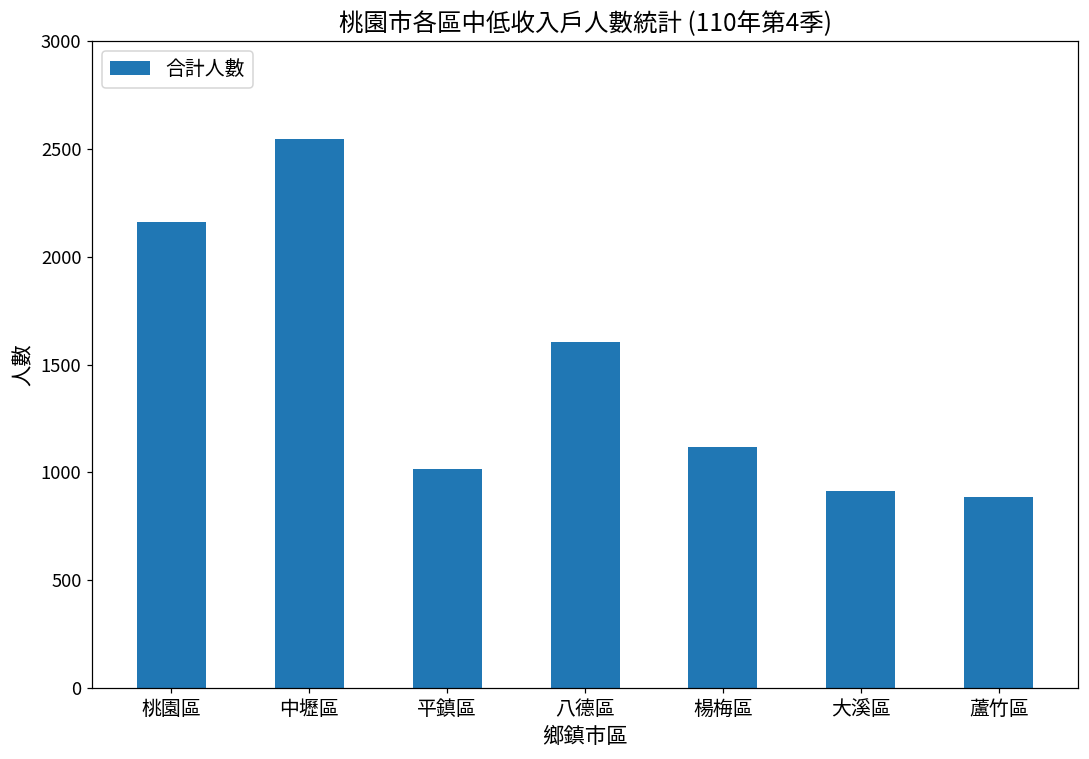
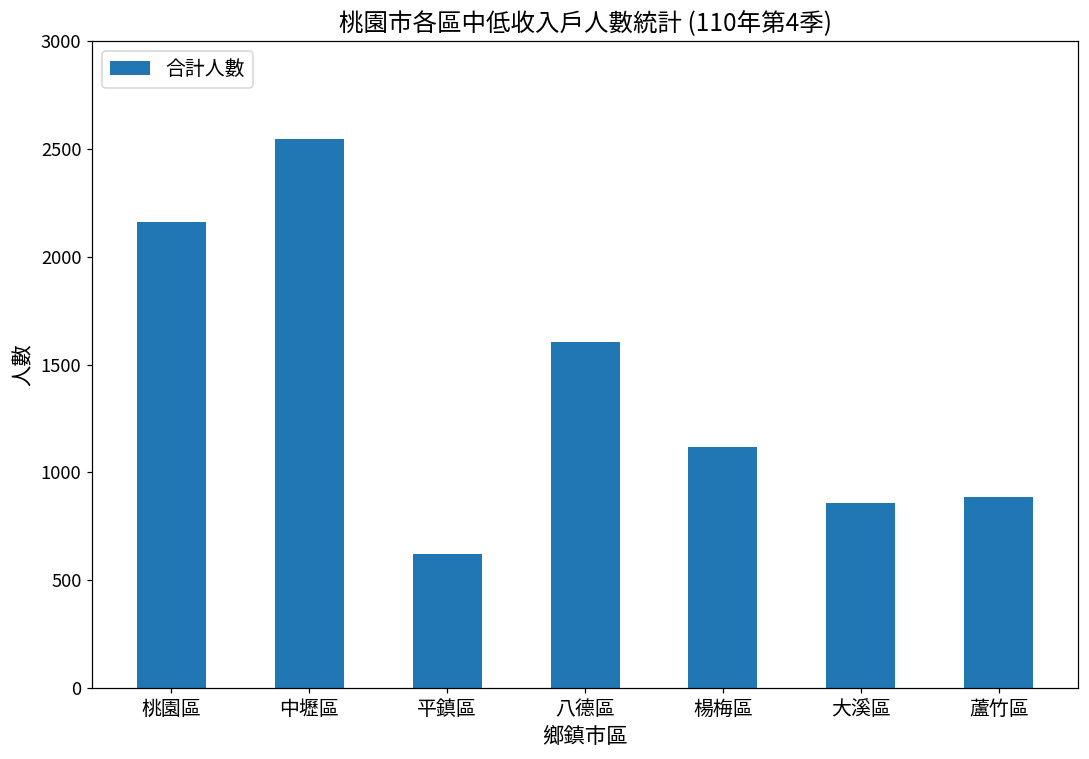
  {
    "桃園區": 2160,
    "中壢區": 2540,
-   "平鎮區": 1020,
+   "平鎮區": 620,
    "八德區": 1600,
    "楊梅區": 1120,
-   "大溪區": 910,
+   "大溪區": 860,
    "蘆竹區": 890
  }
